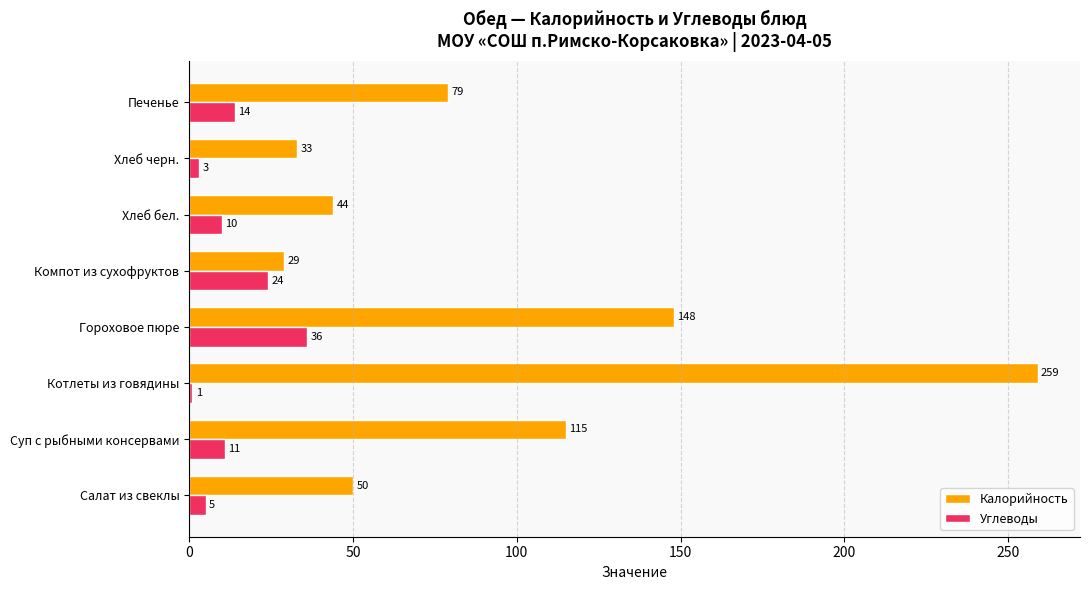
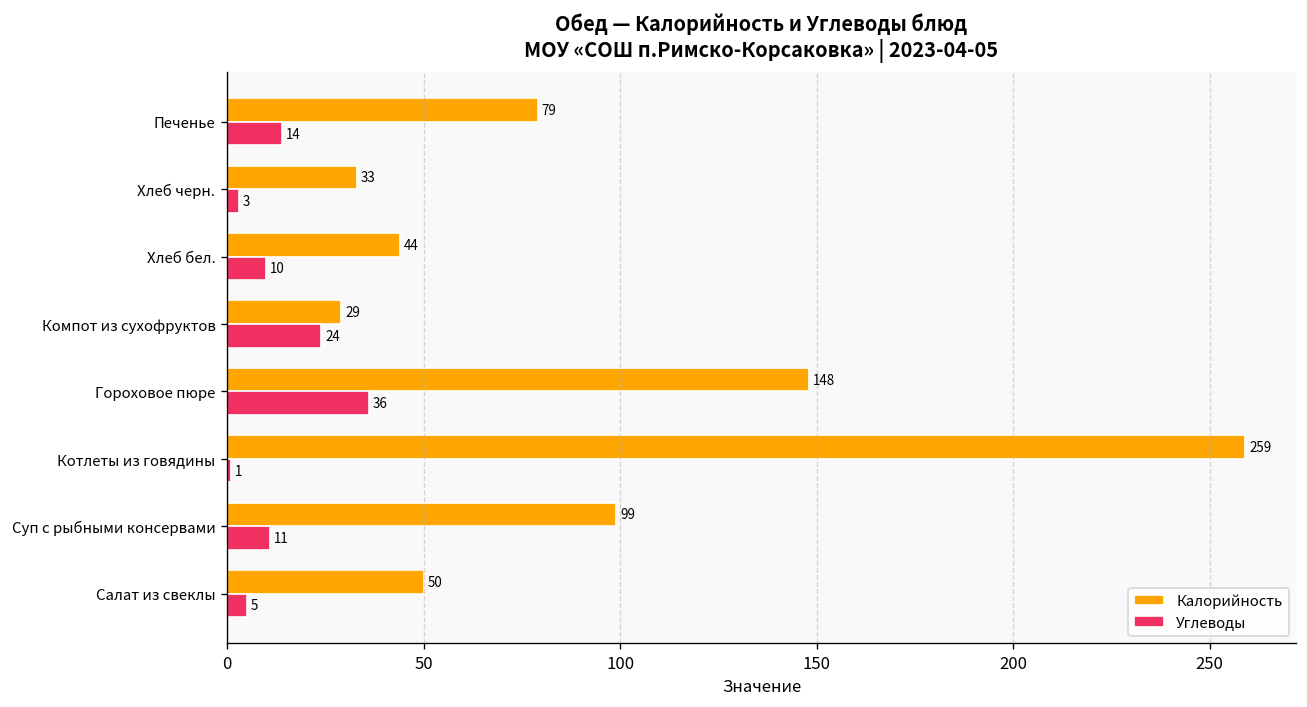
  {
    "Калорийность": {
      "Печенье": 79,
      "Хлеб черн.": 33,
      "Хлеб бел.": 44,
      "Компот из сухофруктов": 29,
      "Гороховое пюре": 148,
      "Котлеты из говядины": 259,
-     "Суп с рыбными консервами": 115,
+     "Суп с рыбными консервами": 99,
      "Салат из свеклы": 50
    },
    "Углеводы": {
      "Печенье": 14,
      "Хлеб черн.": 3,
      "Хлеб бел.": 10,
      "Компот из сухофруктов": 24,
      "Гороховое пюре": 36,
      "Котлеты из говядины": 1,
      "Суп с рыбными консервами": 11,
      "Салат из свеклы": 5
    }
  }
